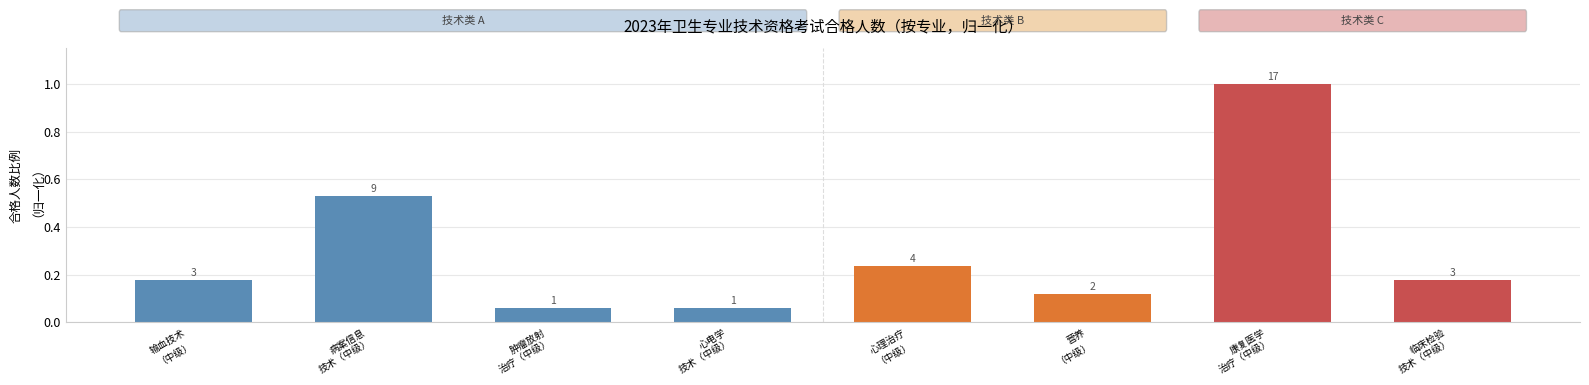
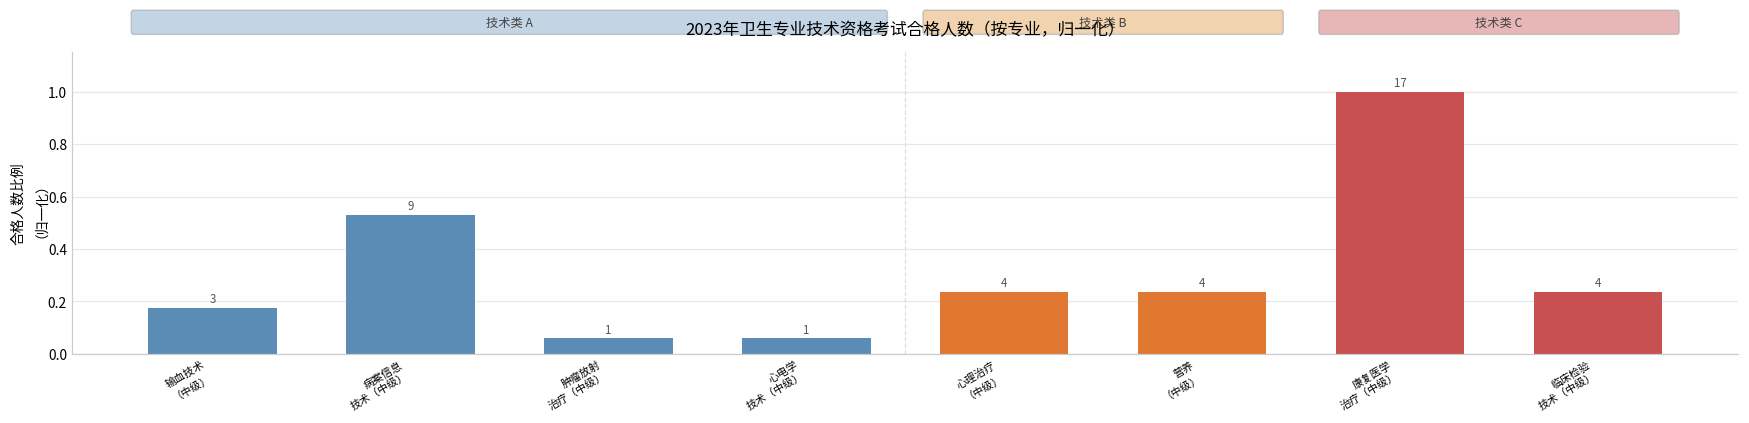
  {
-   "营养 （中级）": 2,
-   "临床检验 技术（中级）": 3
+   "营养 （中级）": 4,
+   "临床检验 技术（中级）": 4
  }
